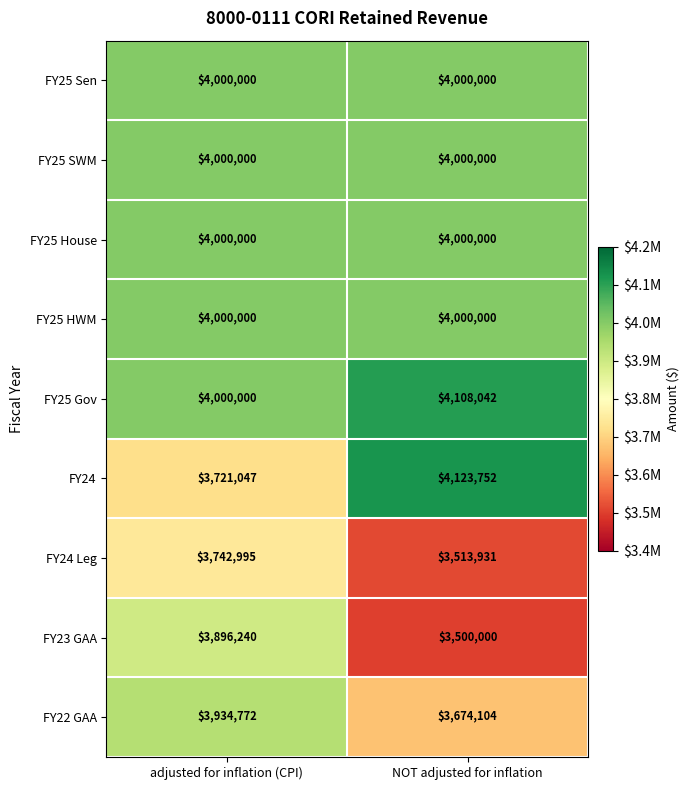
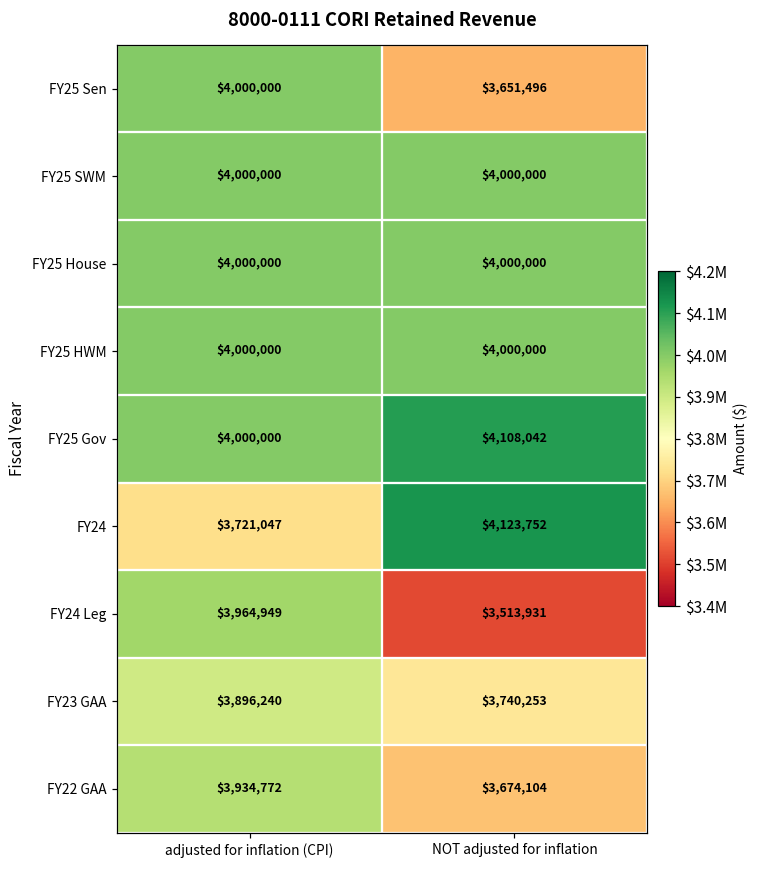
  {
    "FY25 Sen": {
      "adjusted for inflation (CPI)": "$4,000,000",
-     "NOT adjusted for inflation": "$4,000,000"
+     "NOT adjusted for inflation": "$3,651,496"
    },
    "FY25 SWM": {
      "adjusted for inflation (CPI)": "$4,000,000",
      "NOT adjusted for inflation": "$4,000,000"
    },
    "FY25 House": {
      "adjusted for inflation (CPI)": "$4,000,000",
      "NOT adjusted for inflation": "$4,000,000"
    },
    "FY25 HWM": {
      "adjusted for inflation (CPI)": "$4,000,000",
      "NOT adjusted for inflation": "$4,000,000"
    },
    "FY25 Gov": {
      "adjusted for inflation (CPI)": "$4,000,000",
      "NOT adjusted for inflation": "$4,108,042"
    },
    "FY24": {
      "adjusted for inflation (CPI)": "$3,721,047",
      "NOT adjusted for inflation": "$4,123,752"
    },
    "FY24 Leg": {
-     "adjusted for inflation (CPI)": "$3,742,995",
+     "adjusted for inflation (CPI)": "$3,964,949",
      "NOT adjusted for inflation": "$3,513,931"
    },
    "FY23 GAA": {
      "adjusted for inflation (CPI)": "$3,896,240",
-     "NOT adjusted for inflation": "$3,500,000"
+     "NOT adjusted for inflation": "$3,740,253"
    },
    "FY22 GAA": {
      "adjusted for inflation (CPI)": "$3,934,772",
      "NOT adjusted for inflation": "$3,674,104"
    }
  }
